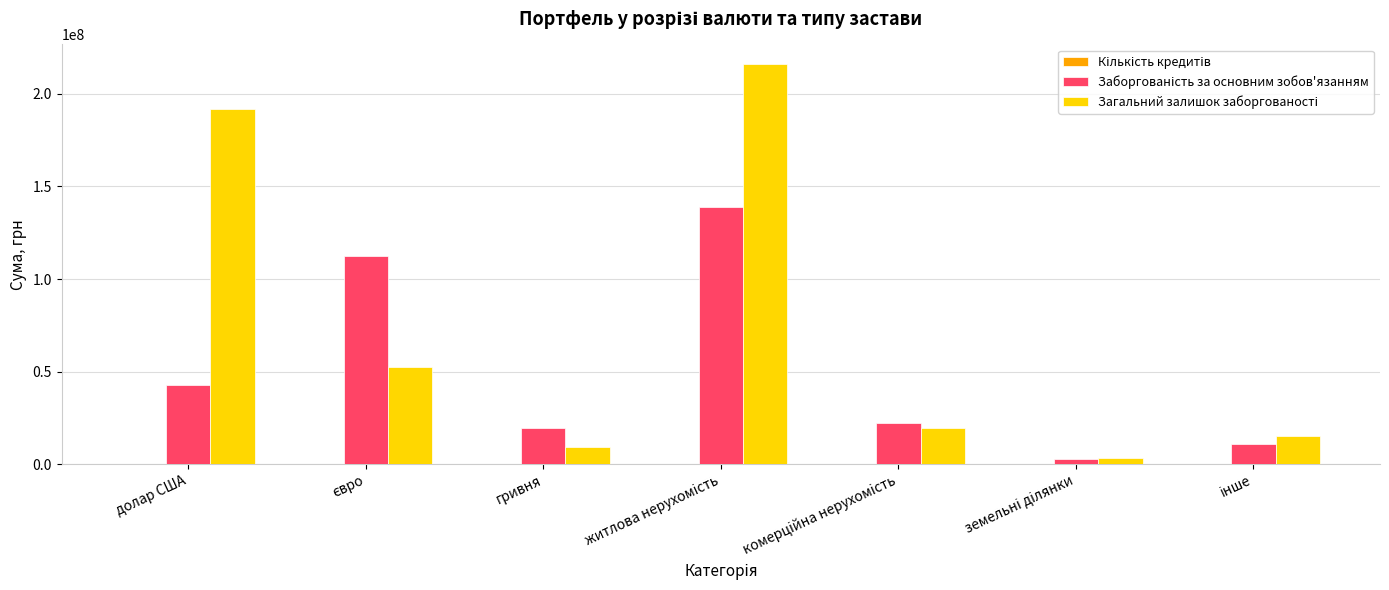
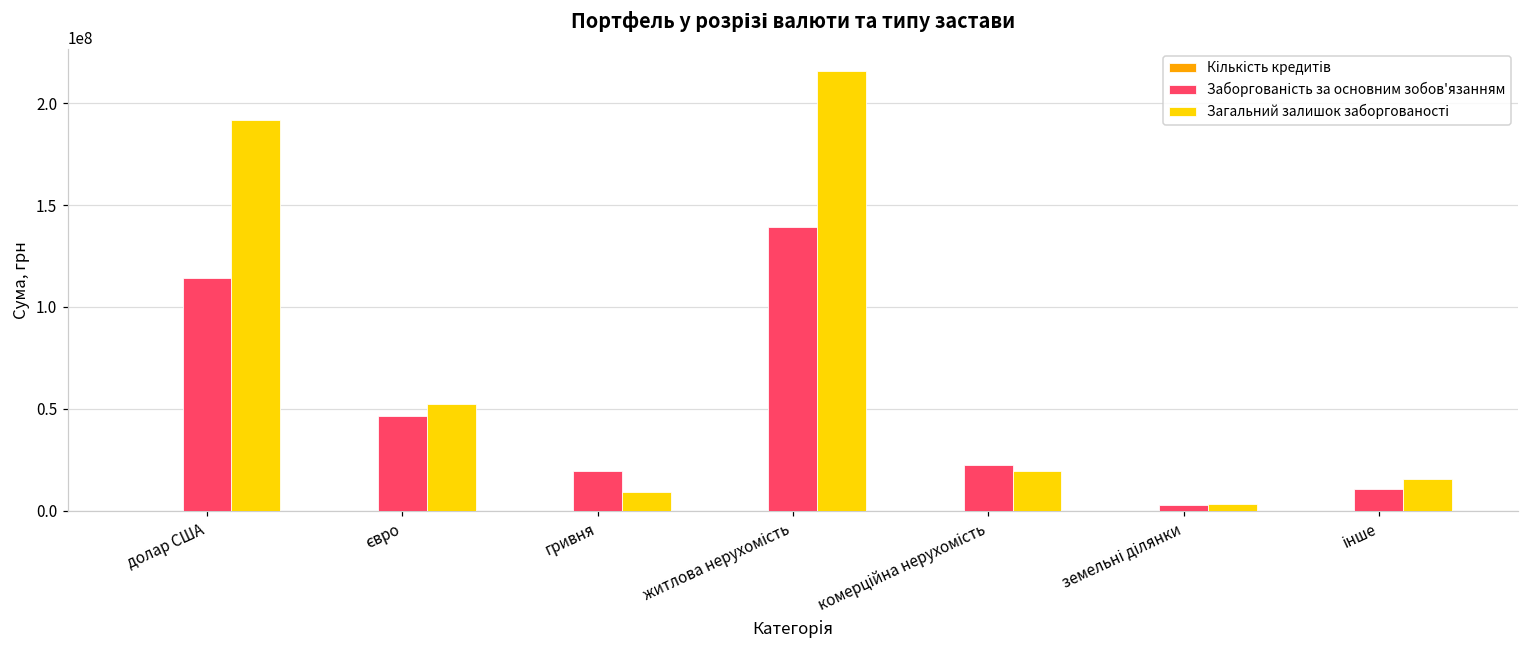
  {
    "Заборгованість за основним зобов'язанням": {
-     "долар США": 43000000,
-     "євро": 112000000,
+     "долар США": 114000000,
+     "євро": 46000000,
      "гривня": 19000000,
      "житлова нерухомість": 139000000,
      "комерційна нерухомість": 22000000,
      "земельні ділянки": 3000000,
      "інше": 11000000
    }
  }
